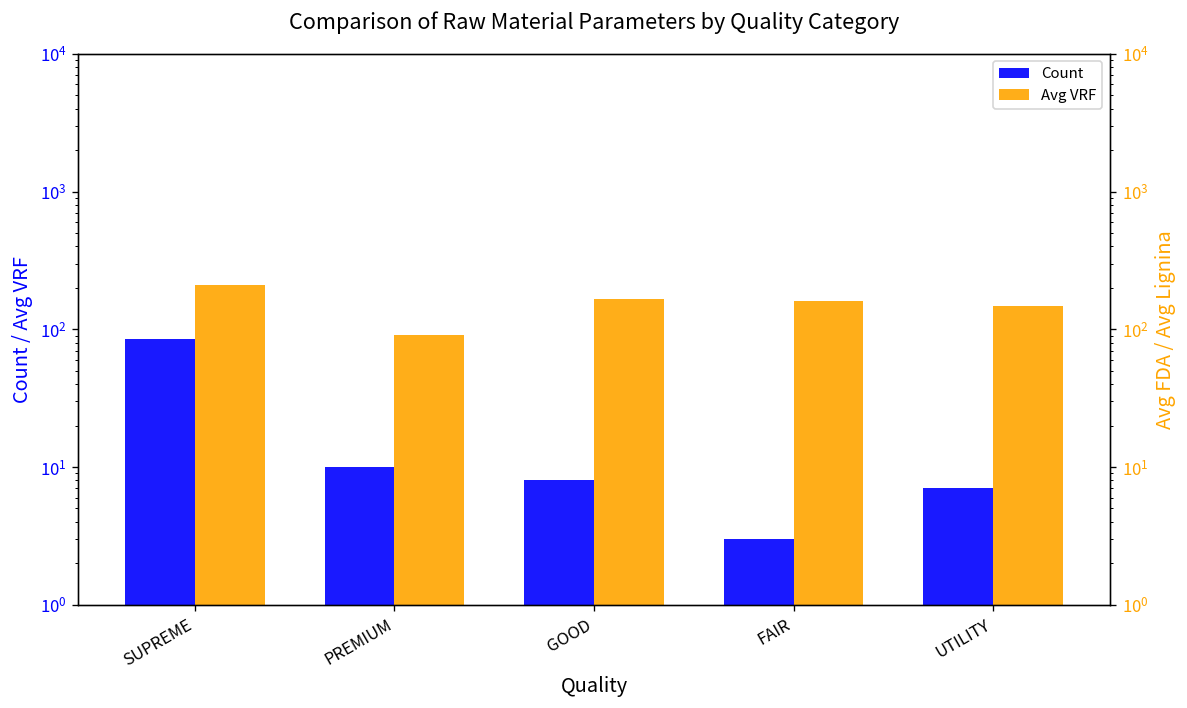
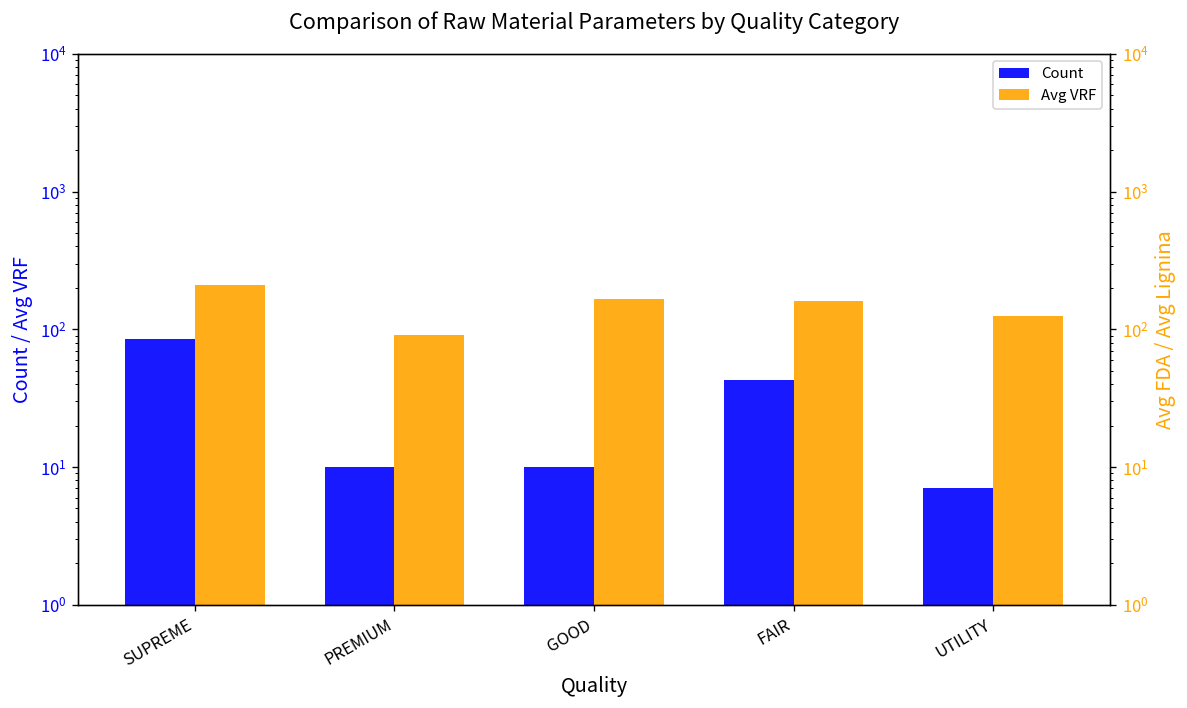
  {
    "Count": {
      "SUPREME": 90,
      "PREMIUM": 10,
-     "GOOD": 8,
-     "FAIR": 3,
+     "GOOD": 10,
+     "FAIR": 43,
      "UTILITY": 7
    },
    "Avg VRF": {
      "SUPREME": 210,
      "PREMIUM": 90,
      "GOOD": 170,
      "FAIR": 160,
-     "UTILITY": 150
+     "UTILITY": 120
    }
  }
